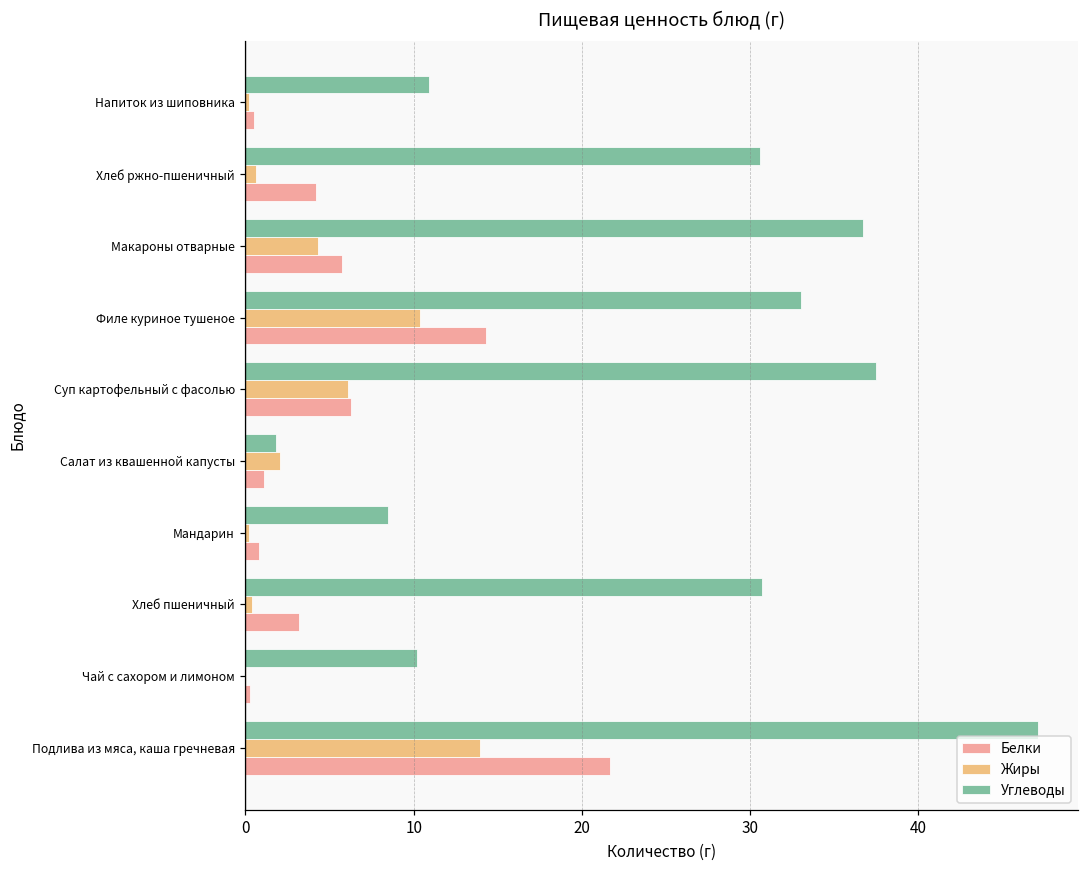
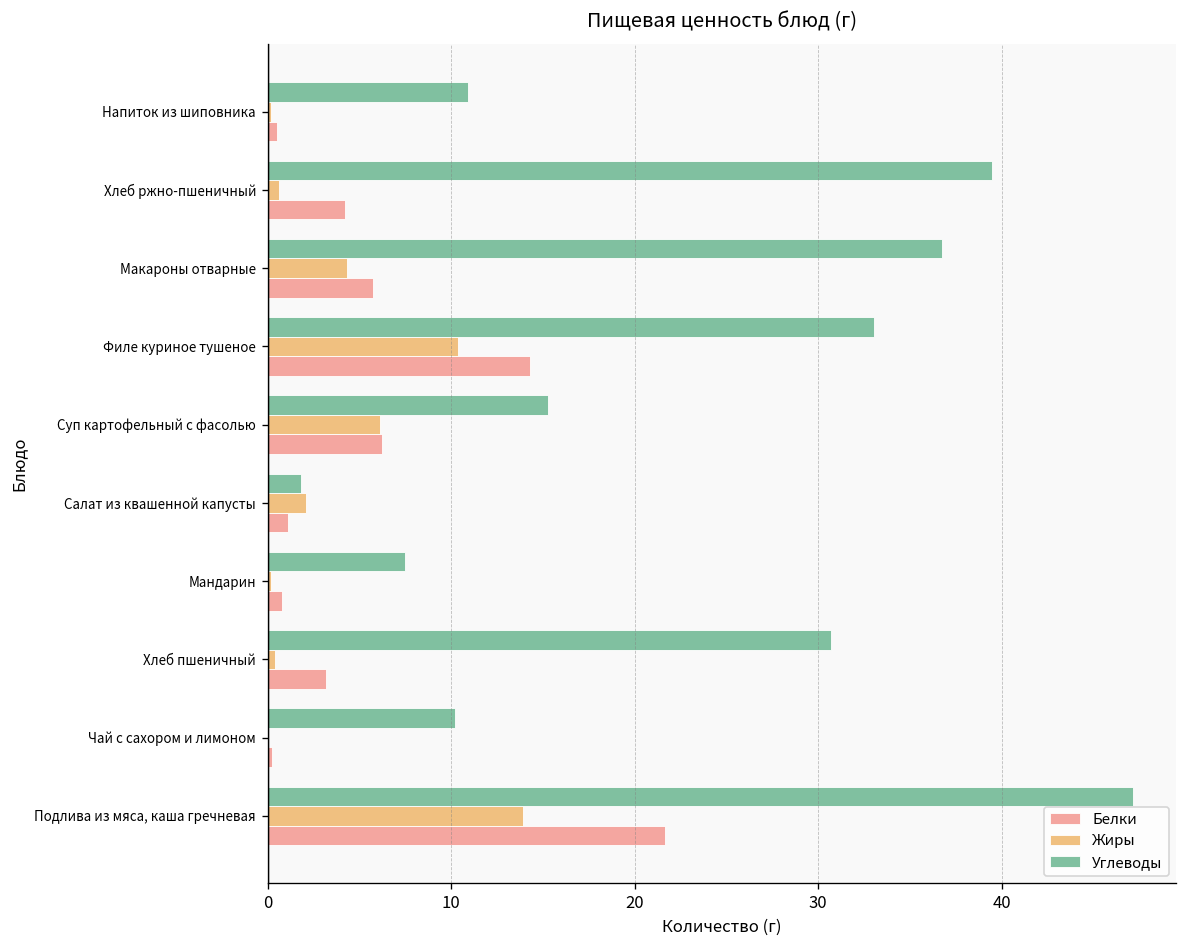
  {
    "Углеводы": {
      "Напиток из шиповника": 10.9,
-     "Хлеб ржно-пшеничный": 30.6,
+     "Хлеб ржно-пшеничный": 39.5,
      "Макароны отварные": 36.7,
      "Филе куриное тушеное": 33.0,
-     "Суп картофельный с фасолью": 37.5,
+     "Суп картофельный с фасолью": 15.3,
      "Салат из квашенной капусты": 1.8,
-     "Мандарин": 8.5,
+     "Мандарин": 7.5,
      "Хлеб пшеничный": 30.7,
      "Чай с сахором и лимоном": 10.2,
      "Подлива из мяса, каша гречневая": 47.2
    }
  }
